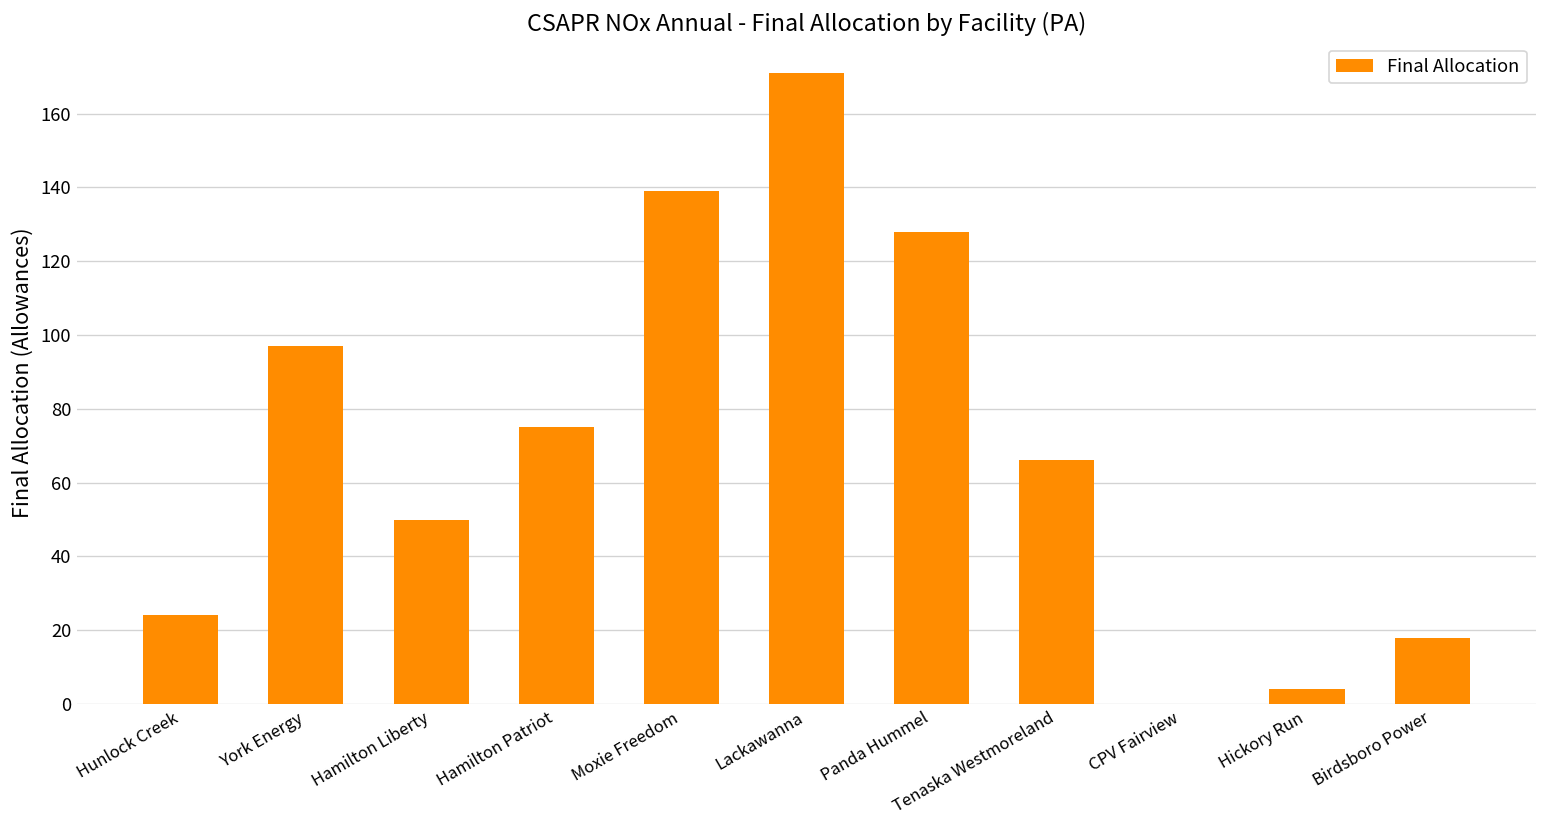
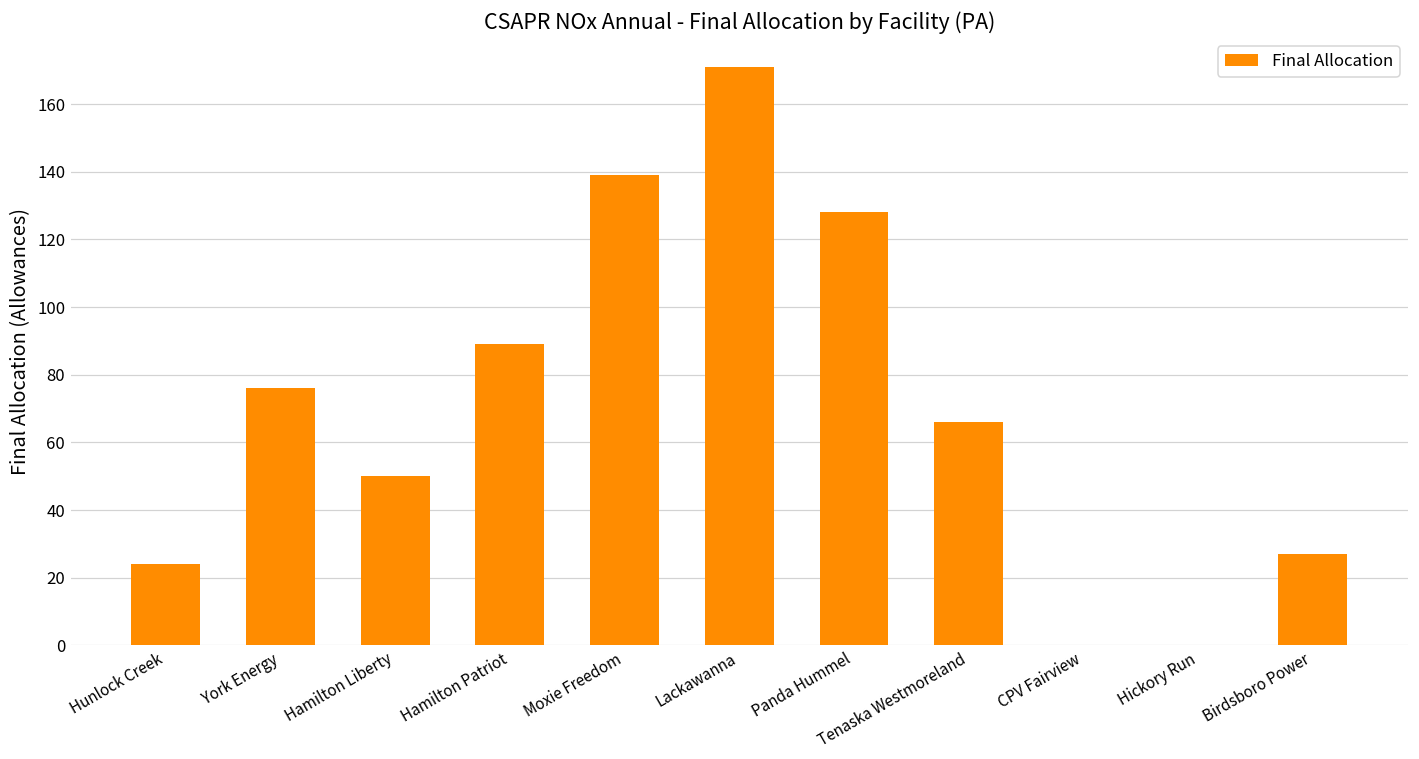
  {
    "Hunlock Creek": 24,
-   "York Energy": 97,
+   "York Energy": 76,
    "Hamilton Liberty": 50,
-   "Hamilton Patriot": 75,
+   "Hamilton Patriot": 89,
    "Moxie Freedom": 139,
    "Lackawanna": 171,
    "Panda Hummel": 128,
    "Tenaska Westmoreland": 66,
    "CPV Fairview": 0,
-   "Hickory Run": 4,
-   "Birdsboro Power": 18
+   "Hickory Run": 0,
+   "Birdsboro Power": 27
  }
